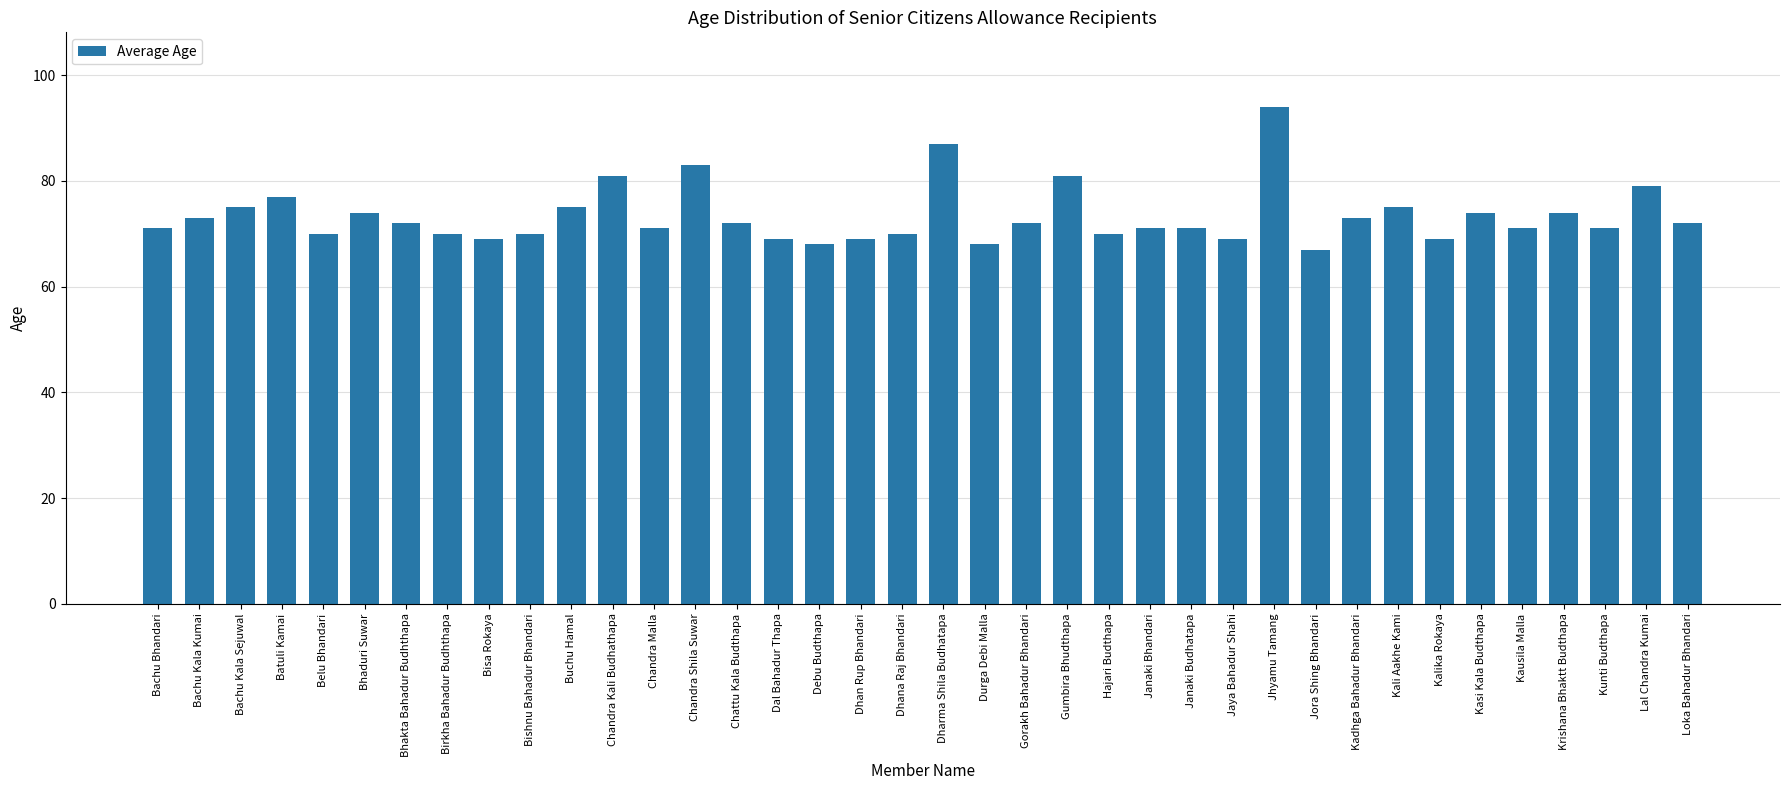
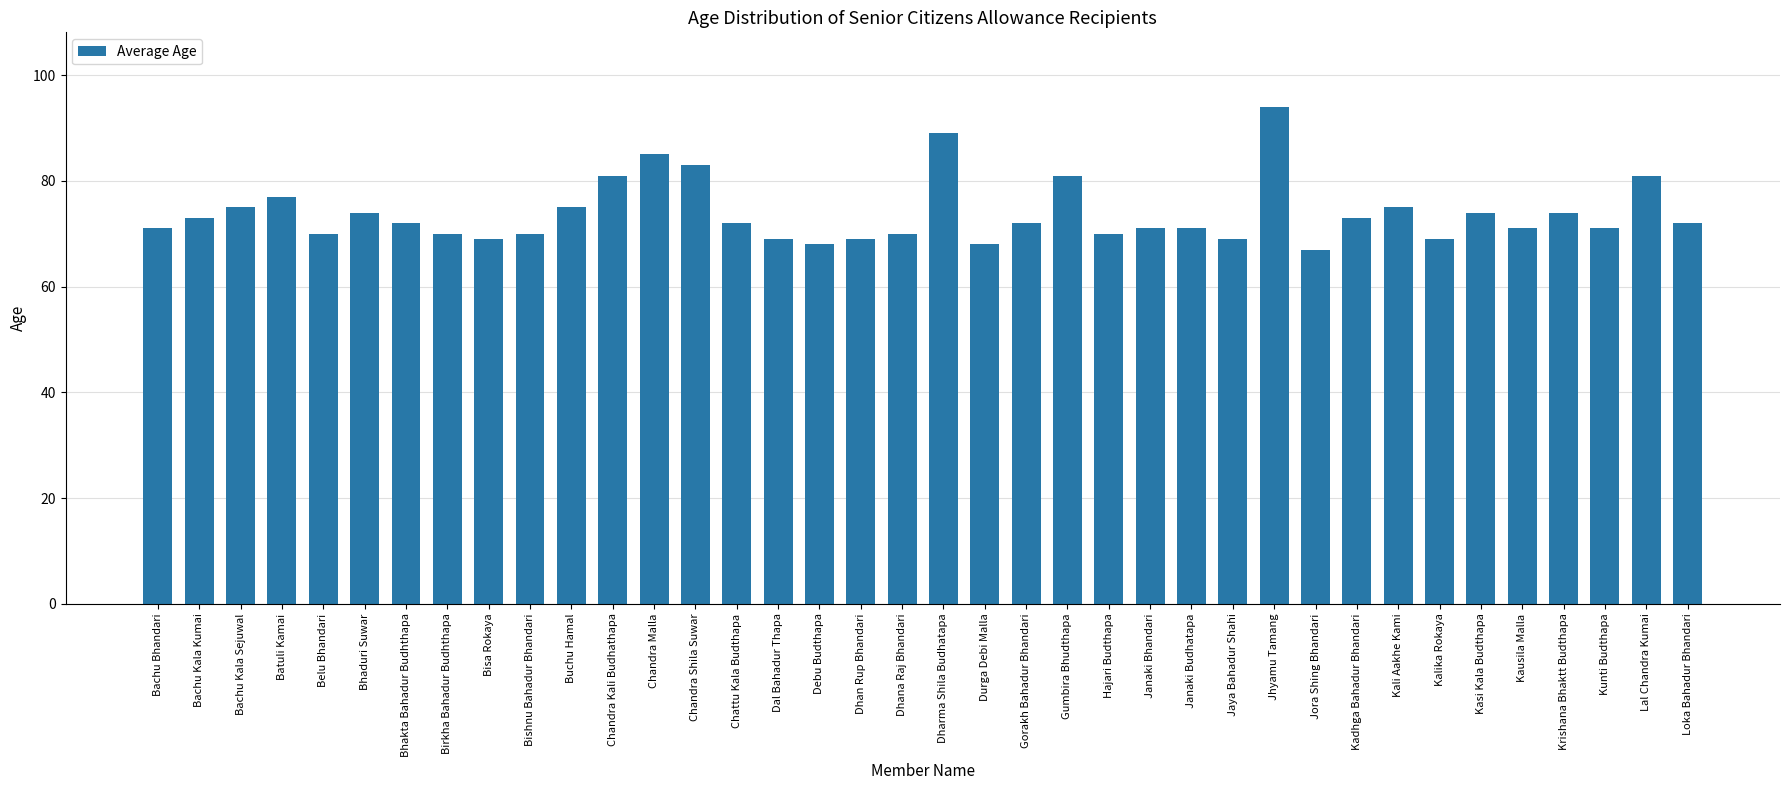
  {
    "Bachu Bhandari": 71,
    "Bachu Kala Kumai": 73,
    "Bachu Kala Sejuwal": 75,
    "Batuli Kamai": 77,
    "Belu Bhandari": 70,
    "Bhaduri Suwar": 74,
    "Bhakta Bahadur Budhthapa": 72,
    "Birkha Bahadur Budhthapa": 70,
    "Bisa Rokaya": 69,
    "Bishnu Bahadur Bhandari": 70,
    "Buchu Hamal": 75,
    "Chandra Kali Budhathapa": 81,
-   "Chandra Malla": 71,
+   "Chandra Malla": 85,
    "Chandra Shila Suwar": 83,
    "Chattu Kala Budthapa": 72,
    "Dal Bahadur Thapa": 69,
    "Debu Budthapa": 68,
    "Dhan Rup Bhandari": 69,
    "Dhana Raj Bhandari": 70,
-   "Dharma Shila Budhatapa": 87,
+   "Dharma Shila Budhatapa": 89,
    "Durga Debi Malla": 68,
    "Gorakh Bahadur Bhandari": 72,
    "Gumbira Bhudthapa": 81,
    "Hajari Budthapa": 70,
    "Janaki Bhandari": 71,
    "Janaki Budhatapa": 71,
    "Jaya Bahadur Shahi": 69,
    "Jhyamu Tamang": 94,
    "Jora Shing Bhandari": 67,
    "Kadhga Bahadur Bhandari": 73,
    "Kali Aakhe Kami": 75,
    "Kalika Rokaya": 69,
    "Kasi Kala Budthapa": 74,
    "Kausila Malla": 71,
    "Krishana Bhaktt Budthapa": 74,
    "Kunti Budthapa": 71,
-   "Lal Chandra Kumai": 79,
+   "Lal Chandra Kumai": 81,
    "Loka Bahadur Bhandari": 72
  }
